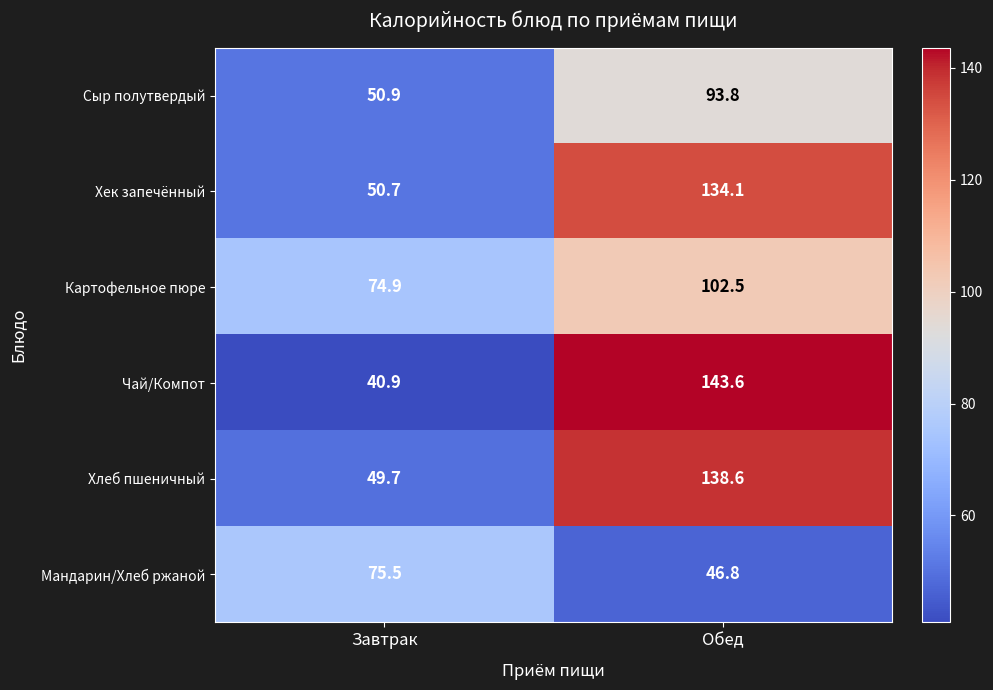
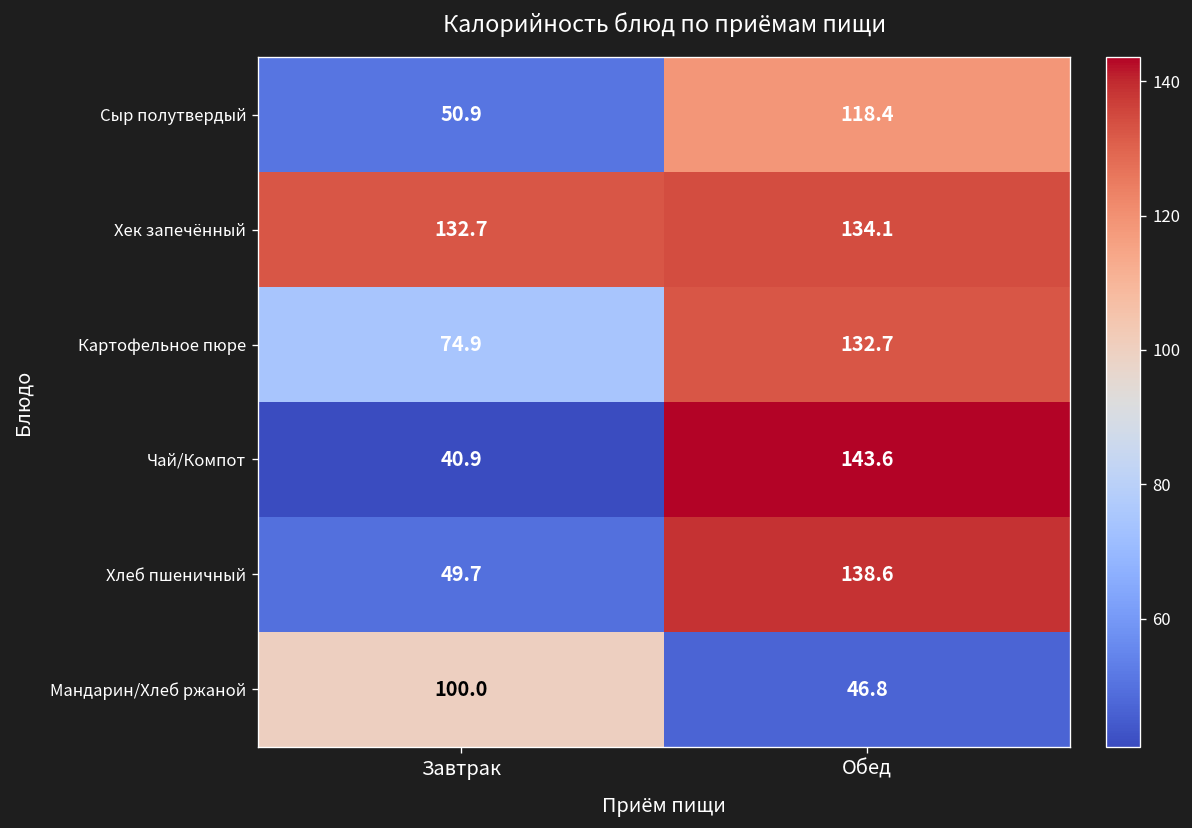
  {
    "Сыр полутвердый": {
      "Завтрак": 50.9,
-     "Обед": 93.8
+     "Обед": 118.4
    },
    "Хек запечённый": {
-     "Завтрак": 50.7,
+     "Завтрак": 132.7,
      "Обед": 134.1
    },
    "Картофельное пюре": {
      "Завтрак": 74.9,
-     "Обед": 102.5
+     "Обед": 132.7
    },
    "Чай/Компот": {
      "Завтрак": 40.9,
      "Обед": 143.6
    },
    "Хлеб пшеничный": {
      "Завтрак": 49.7,
      "Обед": 138.6
    },
    "Мандарин/Хлеб ржаной": {
-     "Завтрак": 75.5,
+     "Завтрак": 100.0,
      "Обед": 46.8
    }
  }
